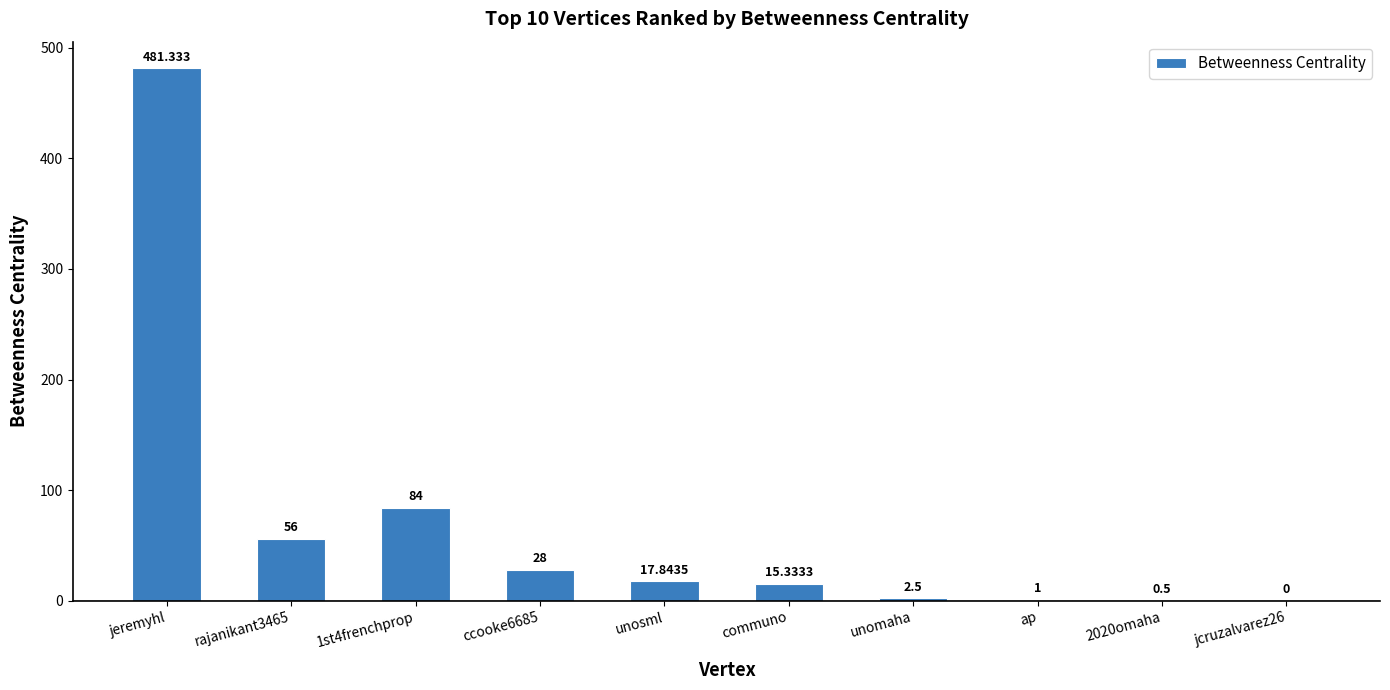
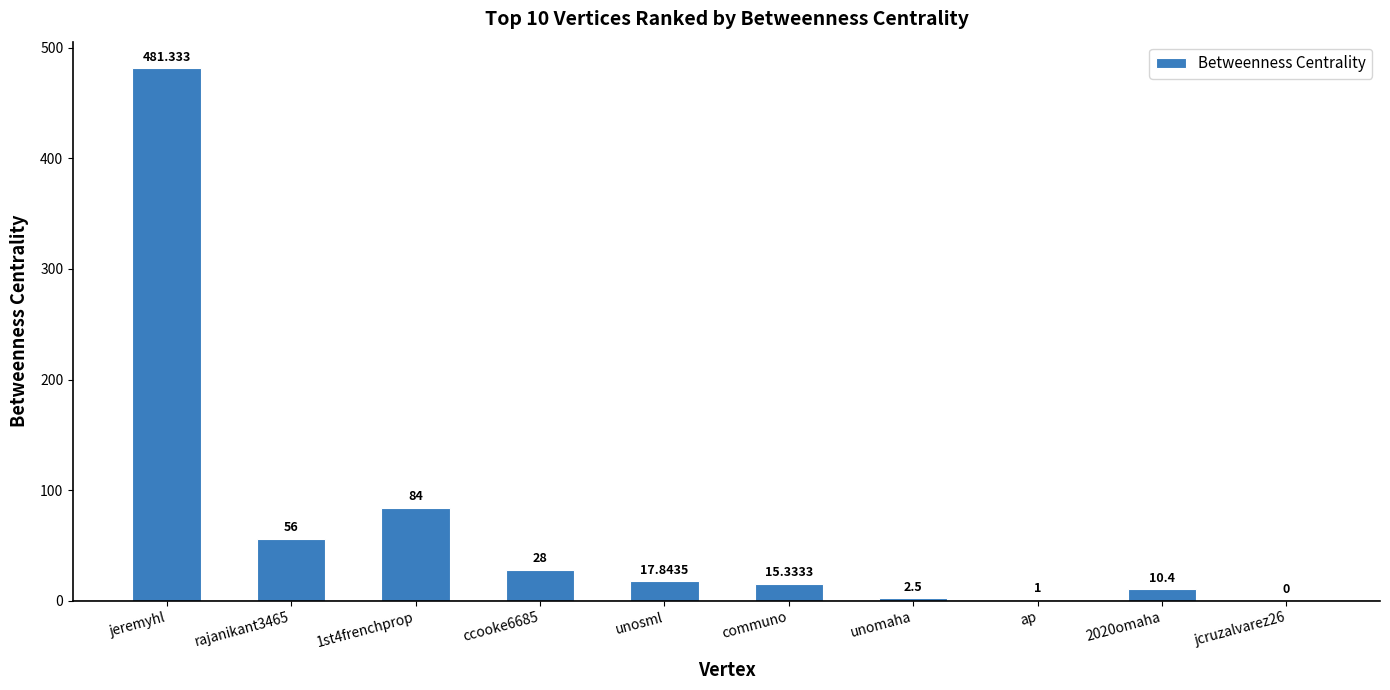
  {
    "jeremyhl": 481.333,
    "rajanikant3465": 56,
    "1st4frenchprop": 84,
    "ccooke6685": 28,
    "unosml": 17.8435,
    "communo": 15.3333,
    "unomaha": 2.5,
    "ap": 1,
-   "2020omaha": 0.5,
+   "2020omaha": 10.4,
    "jcruzalvarez26": 0
  }
